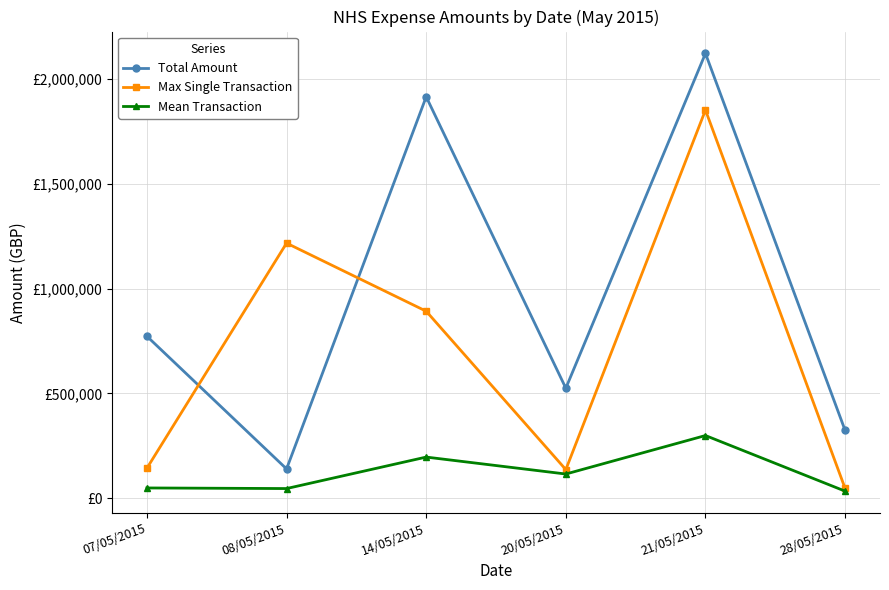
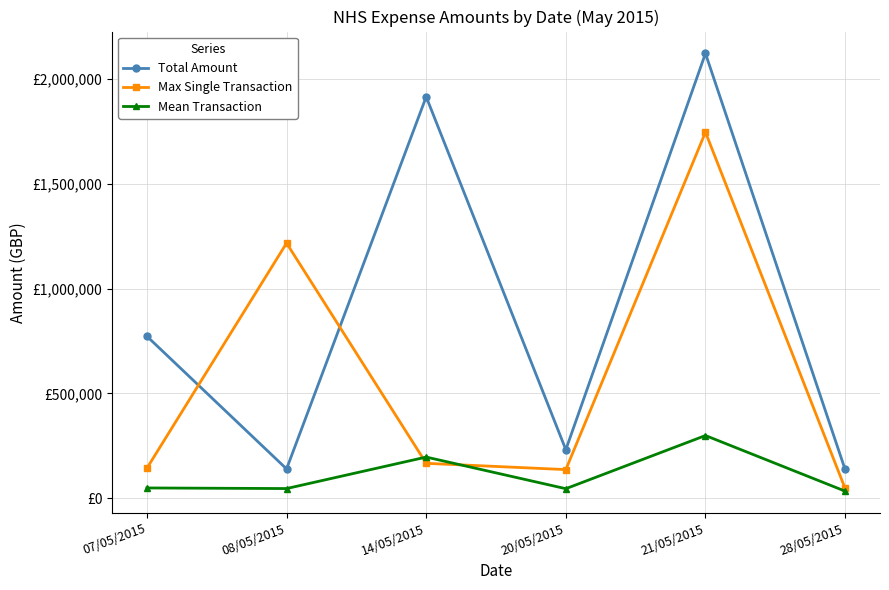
  {
    "Total Amount": {
      "07/05/2015": "£770,000",
      "08/05/2015": "£140,000",
      "14/05/2015": "£1,910,000",
-     "20/05/2015": "£530,000",
+     "20/05/2015": "£230,000",
      "21/05/2015": "£2,120,000",
-     "28/05/2015": "£320,000"
+     "28/05/2015": "£140,000"
    },
    "Max Single Transaction": {
      "07/05/2015": "£140,000",
      "08/05/2015": "£1,220,000",
-     "14/05/2015": "£890,000",
+     "14/05/2015": "£170,000",
      "20/05/2015": "£140,000",
-     "21/05/2015": "£1,850,000",
+     "21/05/2015": "£1,750,000",
      "28/05/2015": "£50,000"
    },
    "Mean Transaction": {
      "07/05/2015": "£50,000",
      "08/05/2015": "£50,000",
      "14/05/2015": "£200,000",
-     "20/05/2015": "£120,000",
+     "20/05/2015": "£50,000",
      "21/05/2015": "£300,000",
      "28/05/2015": "£30,000"
    }
  }
